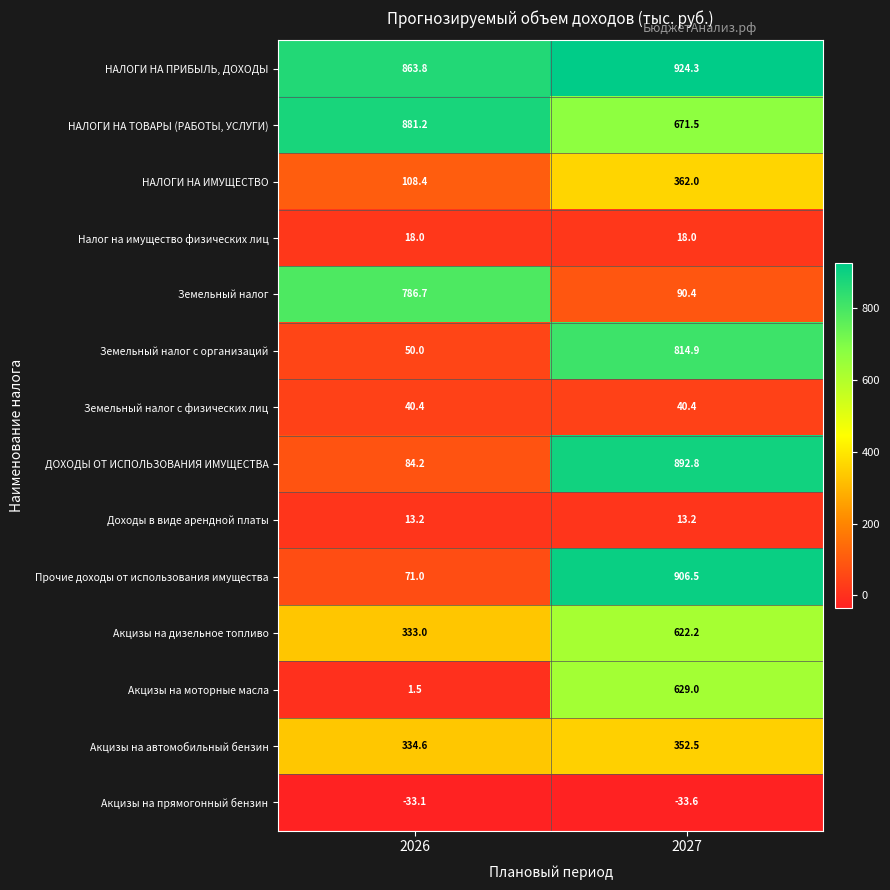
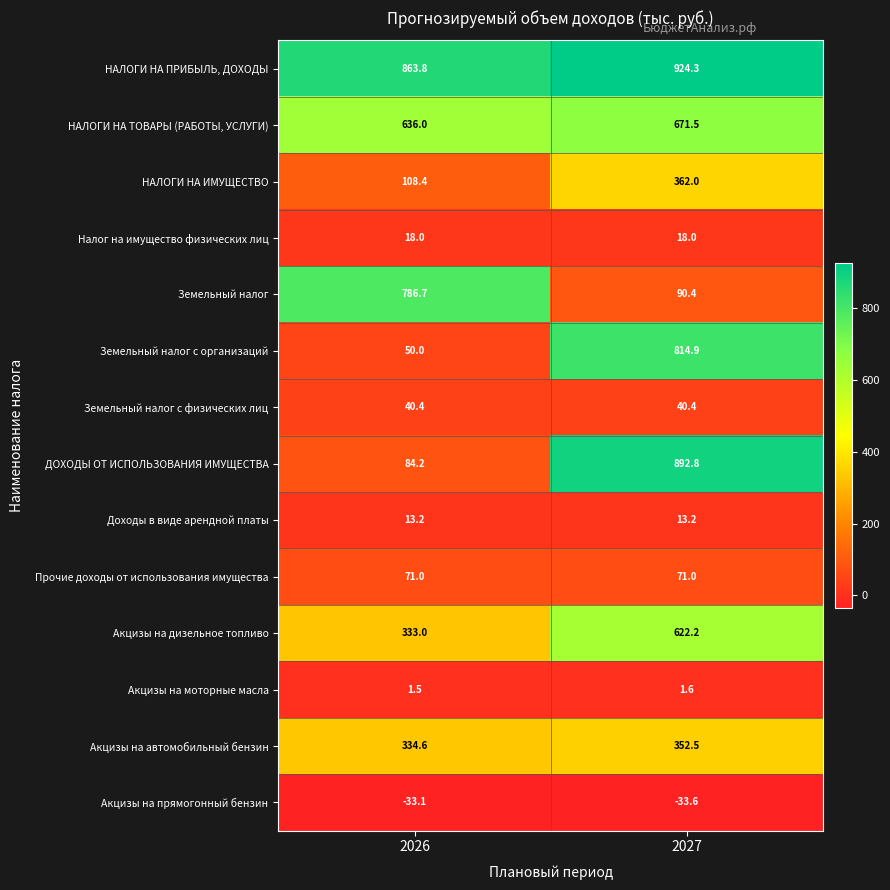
  {
    "НАЛОГИ НА ПРИБЫЛЬ, ДОХОДЫ": {
      "2026": 863.8,
      "2027": 924.3
    },
    "НАЛОГИ НА ТОВАРЫ (РАБОТЫ, УСЛУГИ)": {
-     "2026": 881.2,
+     "2026": 636.0,
      "2027": 671.5
    },
    "НАЛОГИ НА ИМУЩЕСТВО": {
      "2026": 108.4,
      "2027": 362.0
    },
    "Налог на имущество физических лиц": {
      "2026": 18.0,
      "2027": 18.0
    },
    "Земельный налог": {
      "2026": 786.7,
      "2027": 90.4
    },
    "Земельный налог с организаций": {
      "2026": 50.0,
      "2027": 814.9
    },
    "Земельный налог с физических лиц": {
      "2026": 40.4,
      "2027": 40.4
    },
    "ДОХОДЫ ОТ ИСПОЛЬЗОВАНИЯ ИМУЩЕСТВА": {
      "2026": 84.2,
      "2027": 892.8
    },
    "Доходы в виде арендной платы": {
      "2026": 13.2,
      "2027": 13.2
    },
    "Прочие доходы от использования имущества": {
      "2026": 71.0,
-     "2027": 906.5
+     "2027": 71.0
    },
    "Акцизы на дизельное топливо": {
      "2026": 333.0,
      "2027": 622.2
    },
    "Акцизы на моторные масла": {
      "2026": 1.5,
-     "2027": 629.0
+     "2027": 1.6
    },
    "Акцизы на автомобильный бензин": {
      "2026": 334.6,
      "2027": 352.5
    },
    "Акцизы на прямогонный бензин": {
      "2026": -33.1,
      "2027": -33.6
    }
  }
